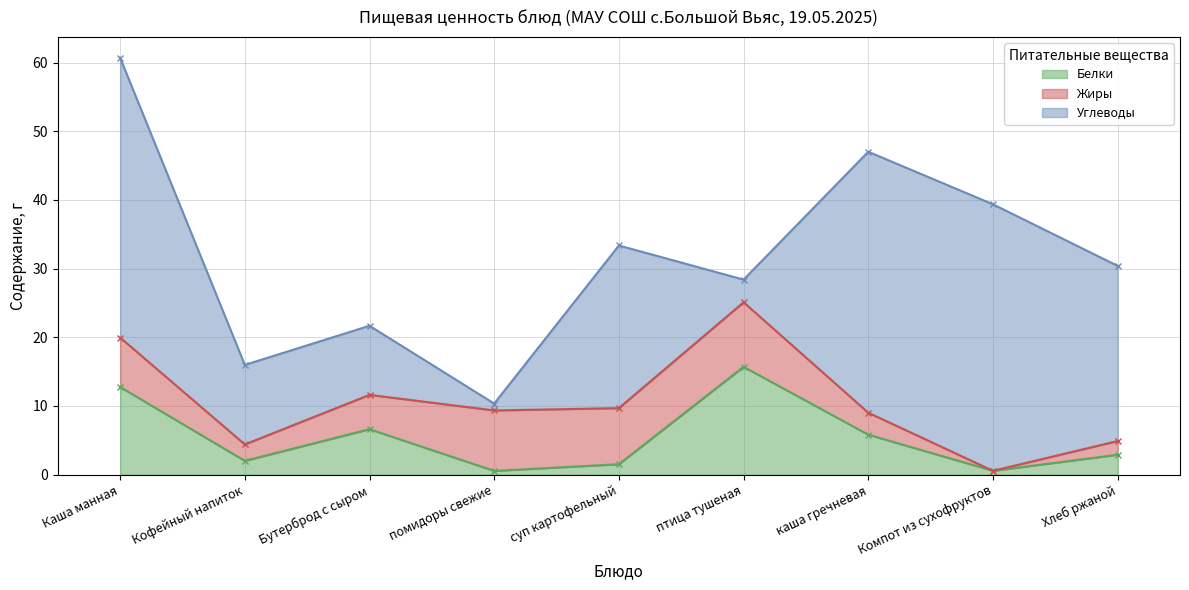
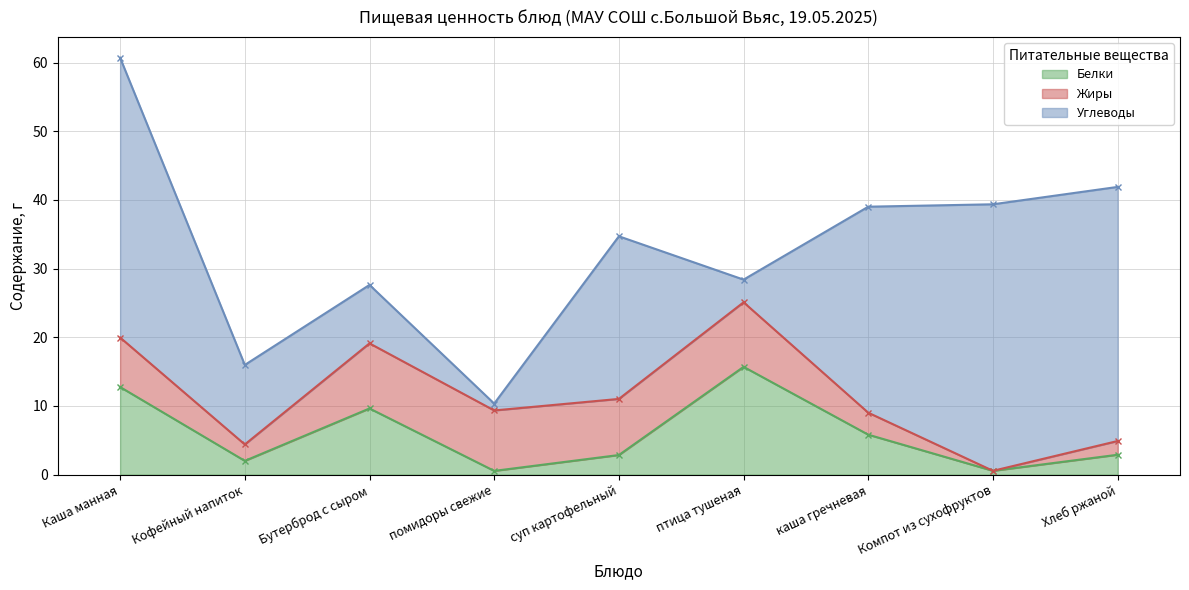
  {
    "Белки": {
      "Каша манная": 13,
      "Кофейный напиток": 2,
-     "Бутерброд с сыром": 7,
+     "Бутерброд с сыром": 10,
      "помидоры свежие": 1,
-     "суп картофельный": 2,
+     "суп картофельный": 3,
      "птица тушеная": 16,
      "каша гречневая": 6,
      "Хлеб ржаной": 3
    },
    "Жиры": {
      "Каша манная": 7,
      "Кофейный напиток": 2,
-     "Бутерброд с сыром": 5,
+     "Бутерброд с сыром": 9,
      "помидоры свежие": 9,
      "суп картофельный": 8,
      "птица тушеная": 9,
      "каша гречневая": 3,
      "Хлеб ржаной": 2
    },
    "Углеводы": {
      "Каша манная": 41,
      "Кофейный напиток": 12,
-     "Бутерброд с сыром": 10,
+     "Бутерброд с сыром": 9,
      "помидоры свежие": 1,
      "суп картофельный": 24,
      "птица тушеная": 3,
-     "каша гречневая": 38,
+     "каша гречневая": 30,
      "Компот из сухофруктов": 39,
-     "Хлеб ржаной": 26
+     "Хлеб ржаной": 37
    }
  }
